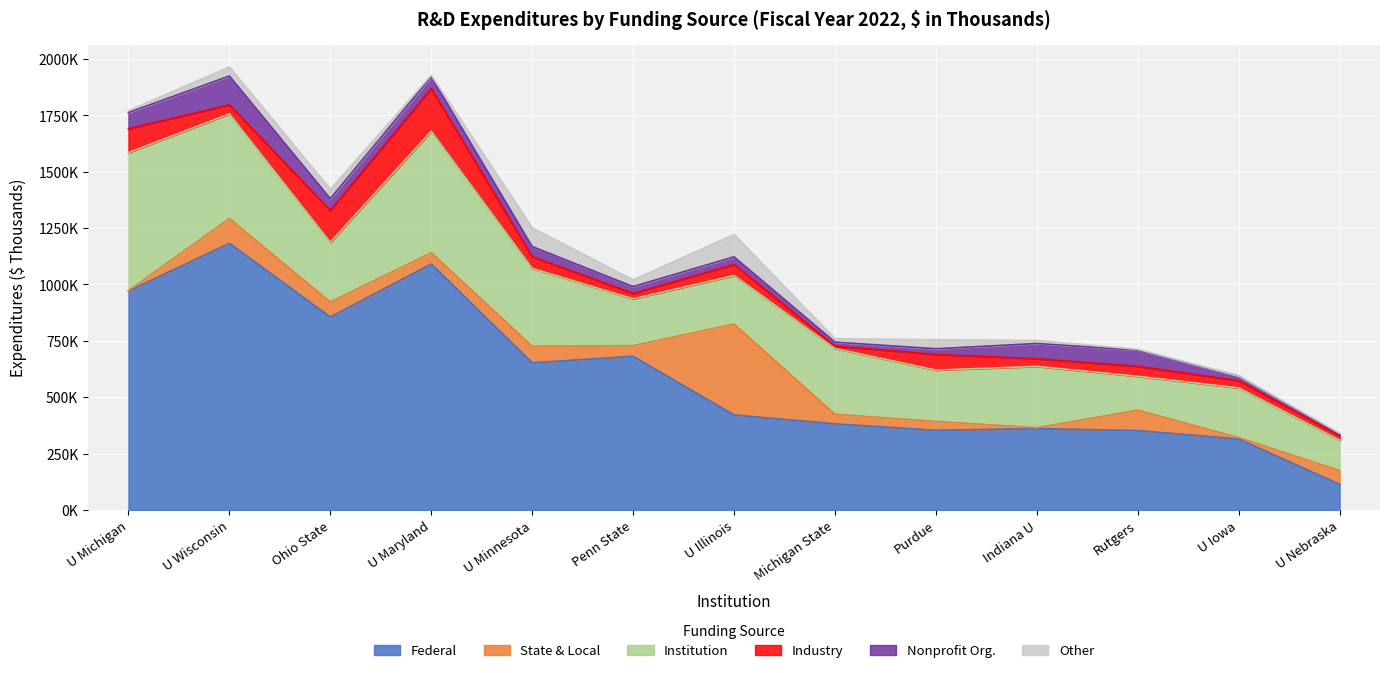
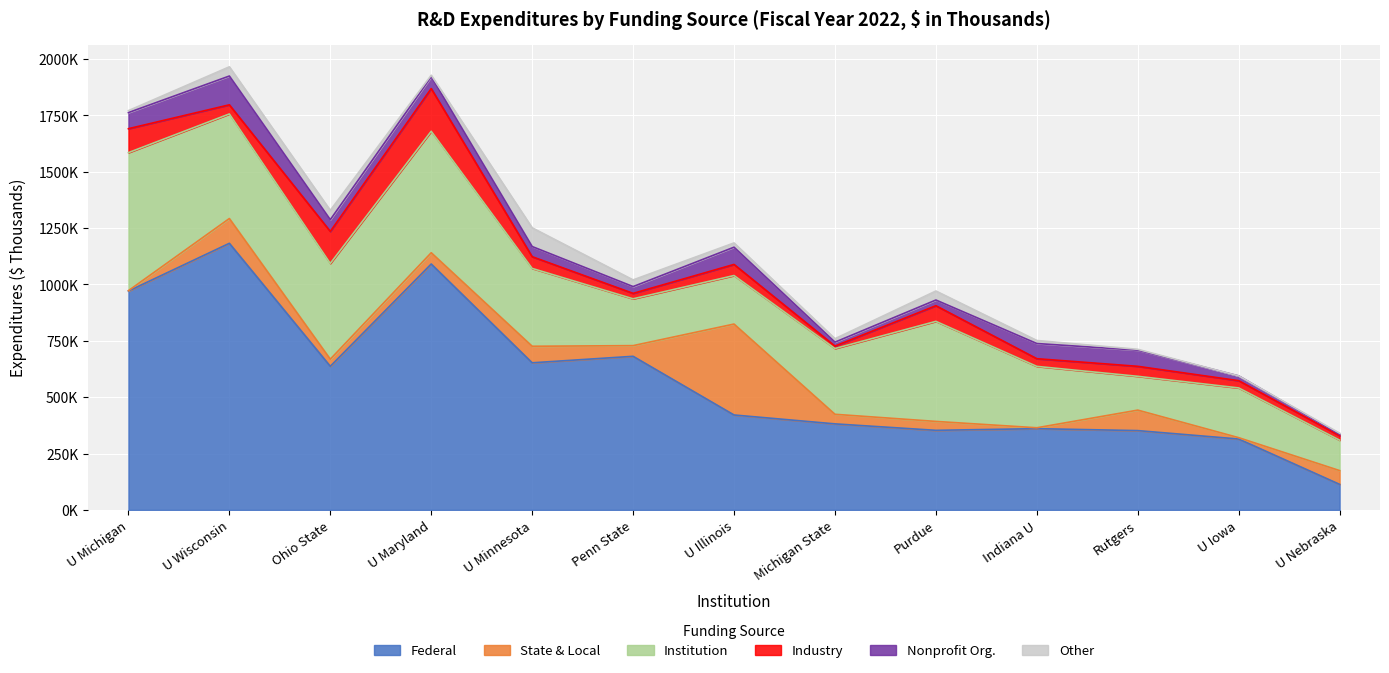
  {
    "Federal": {
      "U Wisconsin": 1180000,
-     "Ohio State": 860000,
+     "Ohio State": 640000,
      "U Maryland": 1090000,
      "U Minnesota": 650000,
      "Penn State": 680000,
      "U Illinois": 420000,
      "Michigan State": 380000,
      "Purdue": 350000,
      "Rutgers": 350000,
      "U Nebraska": 110000
    },
    "State & Local": {
      "U Wisconsin": 110000,
-     "Ohio State": 70000,
+     "Ohio State": 30000,
      "U Maryland": 50000,
      "U Minnesota": 70000,
      "Penn State": 50000,
      "U Illinois": 400000,
      "Michigan State": 40000,
      "Purdue": 40000,
      "Rutgers": 90000,
      "U Nebraska": 60000
    },
    "Institution": {
      "U Michigan": 610000,
      "U Wisconsin": 460000,
-     "Ohio State": 260000,
+     "Ohio State": 420000,
      "U Maryland": 540000,
      "U Minnesota": 350000,
      "Penn State": 210000,
      "U Illinois": 220000,
-     "Purdue": 230000,
+     "Purdue": 440000,
      "Indiana U": 270000,
      "Rutgers": 150000,
      "U Iowa": 220000,
      "U Nebraska": 130000
    },
    "Industry": {
      "U Michigan": 110000,
      "U Wisconsin": 40000,
      "Ohio State": 140000,
      "U Maryland": 190000,
      "U Minnesota": 50000,
      "Penn State": 20000,
      "U Illinois": 50000,
      "Purdue": 70000,
      "Indiana U": 30000,
      "Rutgers": 40000,
      "U Iowa": 30000
    },
    "Nonprofit Org.": {
      "U Wisconsin": 130000,
      "Ohio State": 50000,
      "U Minnesota": 50000,
      "Penn State": 30000,
-     "U Illinois": 30000,
+     "U Illinois": 80000,
      "Michigan State": 20000,
      "Purdue": 30000,
      "Indiana U": 70000
    },
    "Other": {
      "U Wisconsin": 40000,
      "Ohio State": 40000,
      "U Minnesota": 80000,
      "Penn State": 30000,
-     "U Illinois": 100000,
+     "U Illinois": 20000,
      "Michigan State": 20000,
      "Purdue": 40000,
      "Indiana U": 10000
    }
  }
